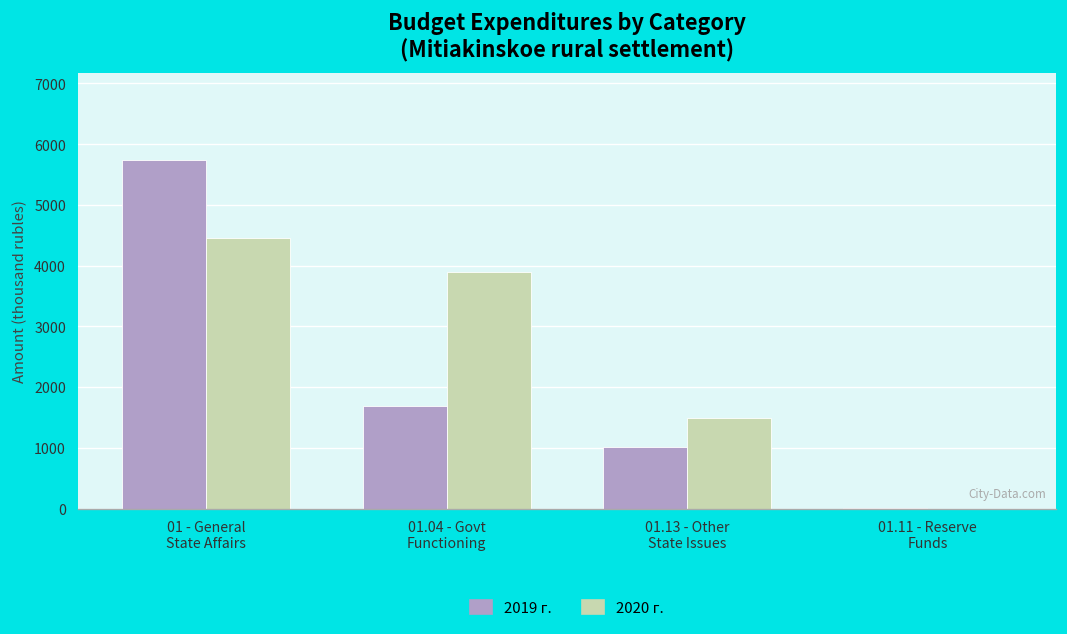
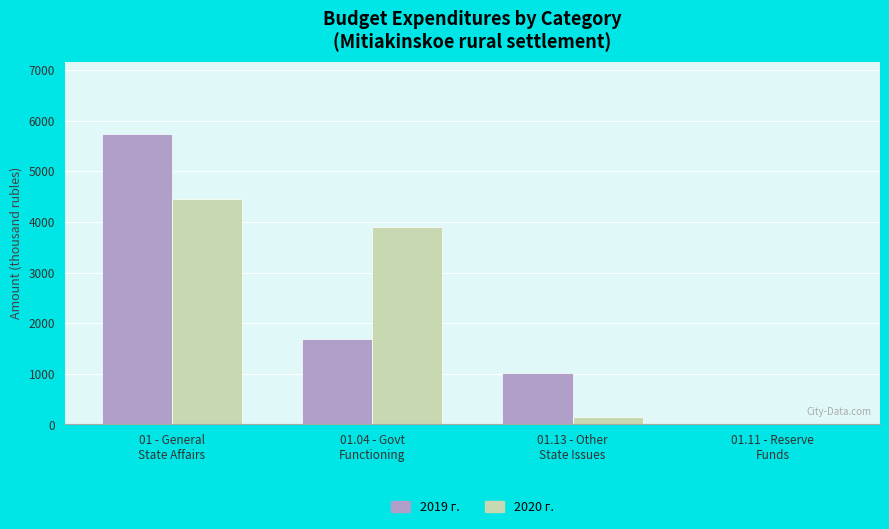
  {
    "2019 г.": {
      "01 - General State Affairs": 5700,
      "01.04 - Govt Functioning": 1700,
      "01.13 - Other State Issues": 1000
    },
    "2020 г.": {
      "01 - General State Affairs": 4500,
      "01.04 - Govt Functioning": 3900,
-     "01.13 - Other State Issues": 1500,
+     "01.13 - Other State Issues": 200,
      "01.11 - Reserve Funds": 0
    }
  }
